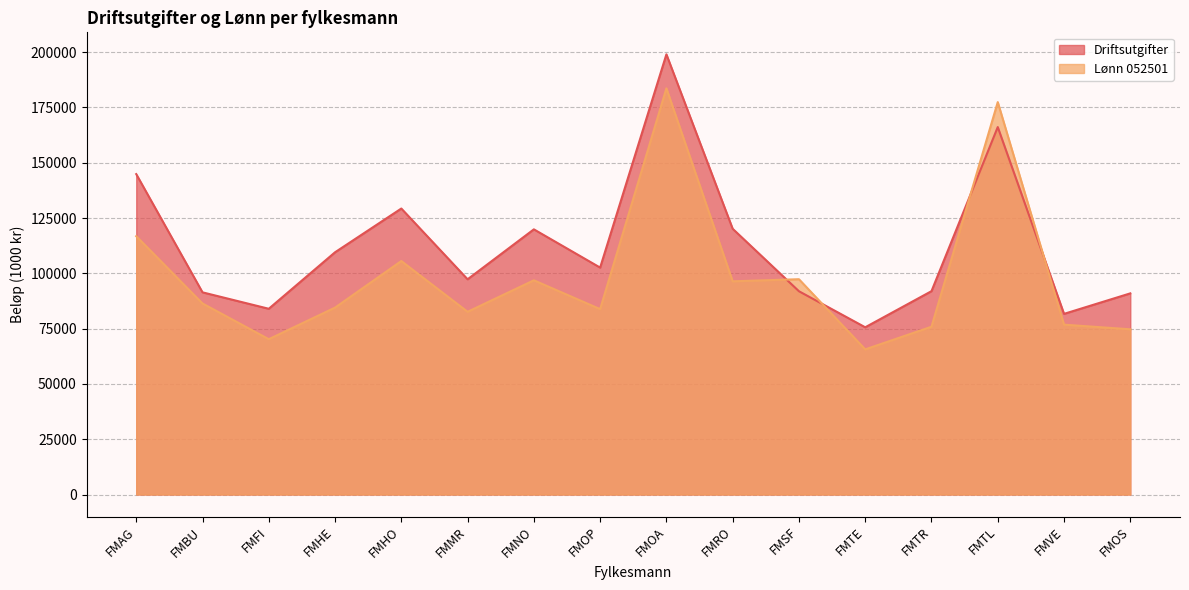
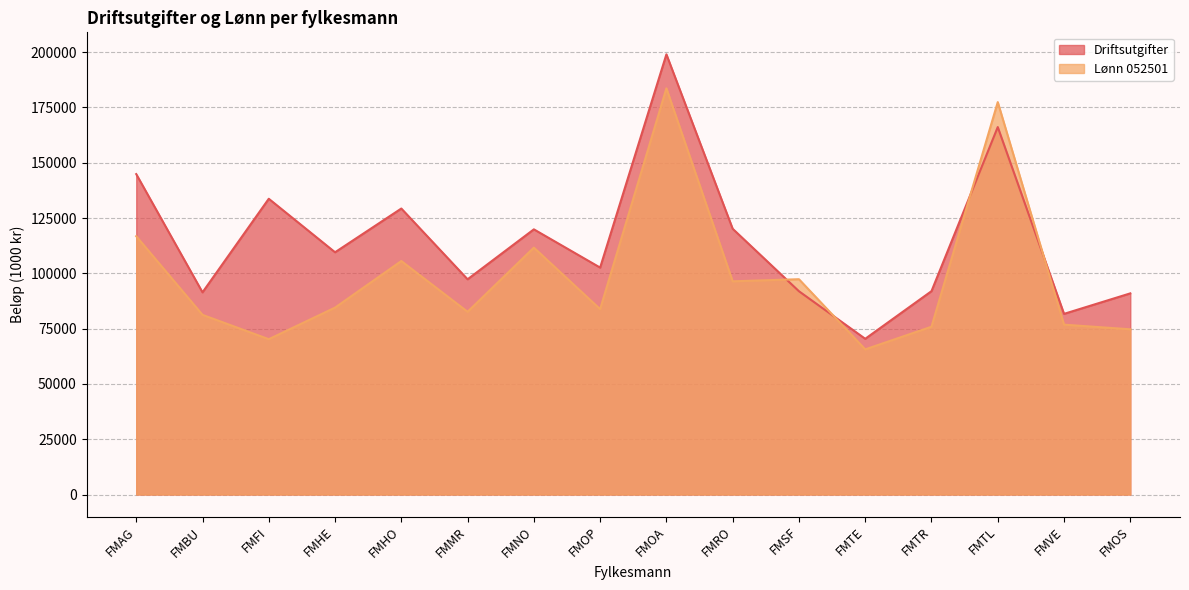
  {
    "Driftsutgifter": {
      "FMAG": 145000,
      "FMBU": 91000,
-     "FMFI": 84000,
+     "FMFI": 134000,
      "FMHE": 110000,
      "FMHO": 129000,
      "FMMR": 97000,
      "FMNO": 120000,
      "FMOP": 103000,
      "FMOA": 199000,
      "FMRO": 120000,
      "FMSF": 92000,
-     "FMTE": 76000,
+     "FMTE": 70000,
      "FMTR": 92000,
      "FMTL": 166000,
      "FMVE": 82000,
      "FMOS": 91000
    },
    "Lønn 052501": {
      "FMAG": 117000,
-     "FMBU": 86000,
+     "FMBU": 81000,
      "FMFI": 70000,
      "FMHE": 85000,
      "FMHO": 106000,
      "FMMR": 83000,
-     "FMNO": 97000,
+     "FMNO": 112000,
      "FMOP": 84000,
      "FMOA": 184000,
      "FMRO": 96000,
      "FMSF": 97000,
      "FMTE": 66000,
      "FMTR": 76000,
      "FMTL": 177000,
      "FMVE": 77000,
      "FMOS": 75000
    }
  }
